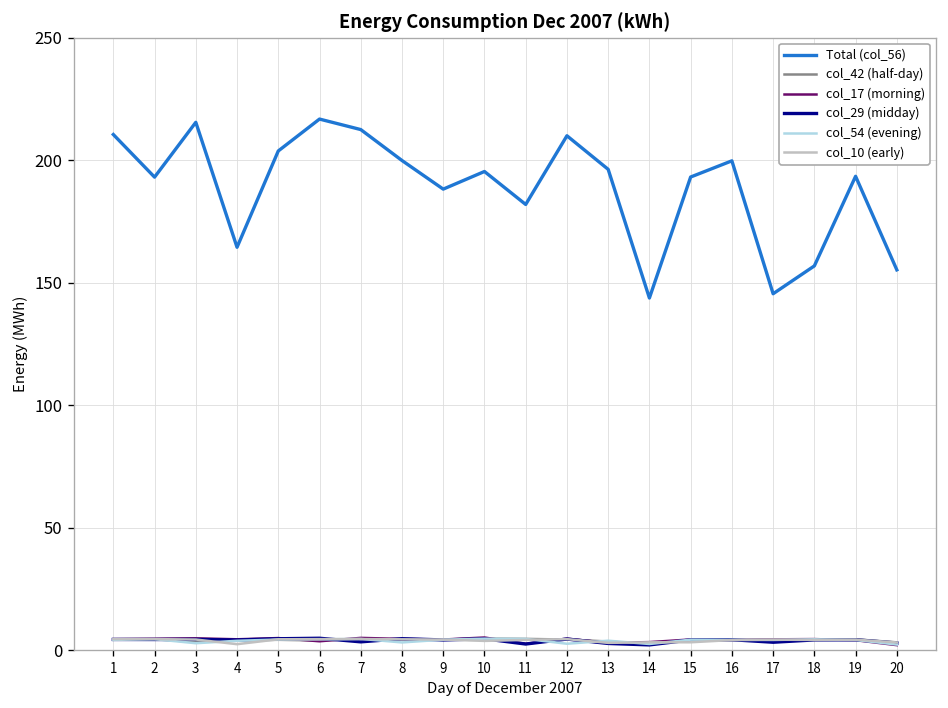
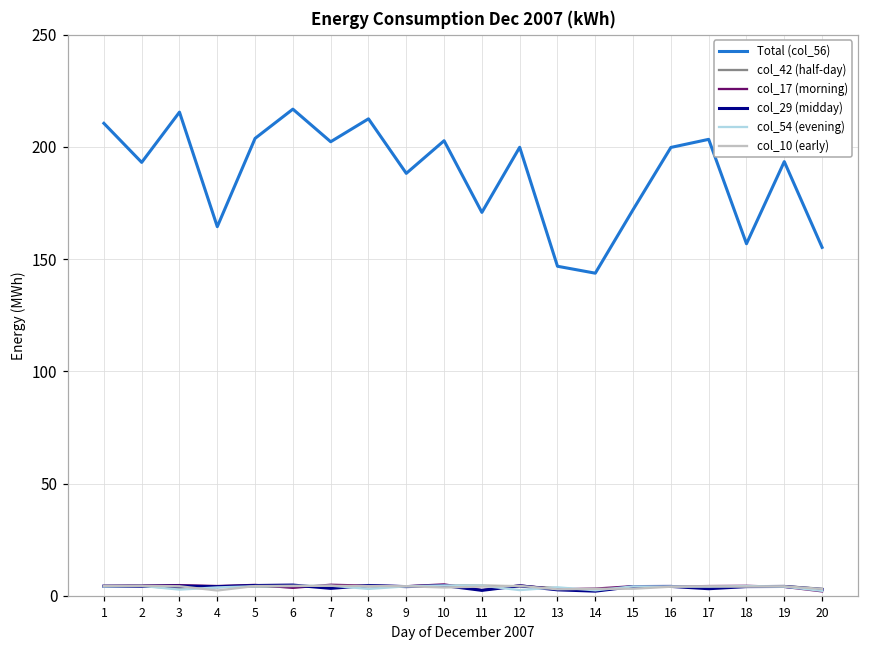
  {
    "Total (col_56)": {
      "1": 210,
      "2": 193,
      "3": 215,
      "4": 164,
      "5": 204,
      "6": 217,
-     "7": 212,
-     "8": 200,
+     "7": 202,
+     "8": 212,
      "9": 188,
-     "10": 195,
-     "11": 182,
-     "12": 210,
-     "13": 196,
+     "10": 203,
+     "11": 171,
+     "12": 200,
+     "13": 147,
      "14": 144,
-     "15": 193,
+     "15": 172,
      "16": 200,
-     "17": 145,
+     "17": 203,
      "18": 157,
      "19": 193,
      "20": 155
    }
  }
